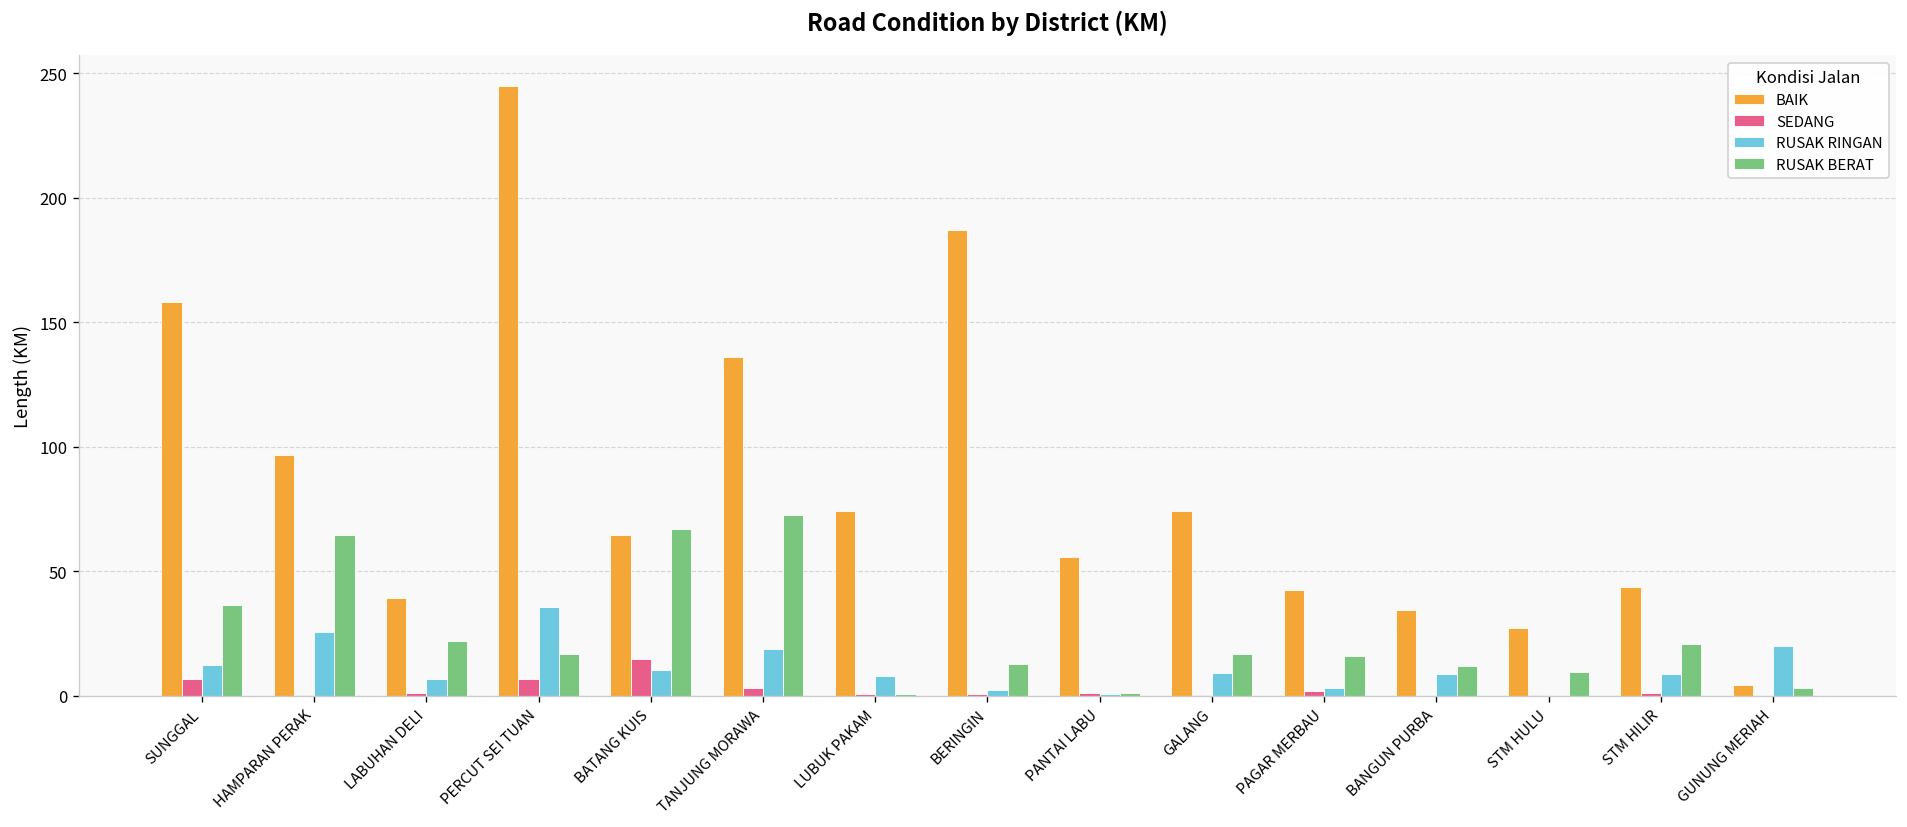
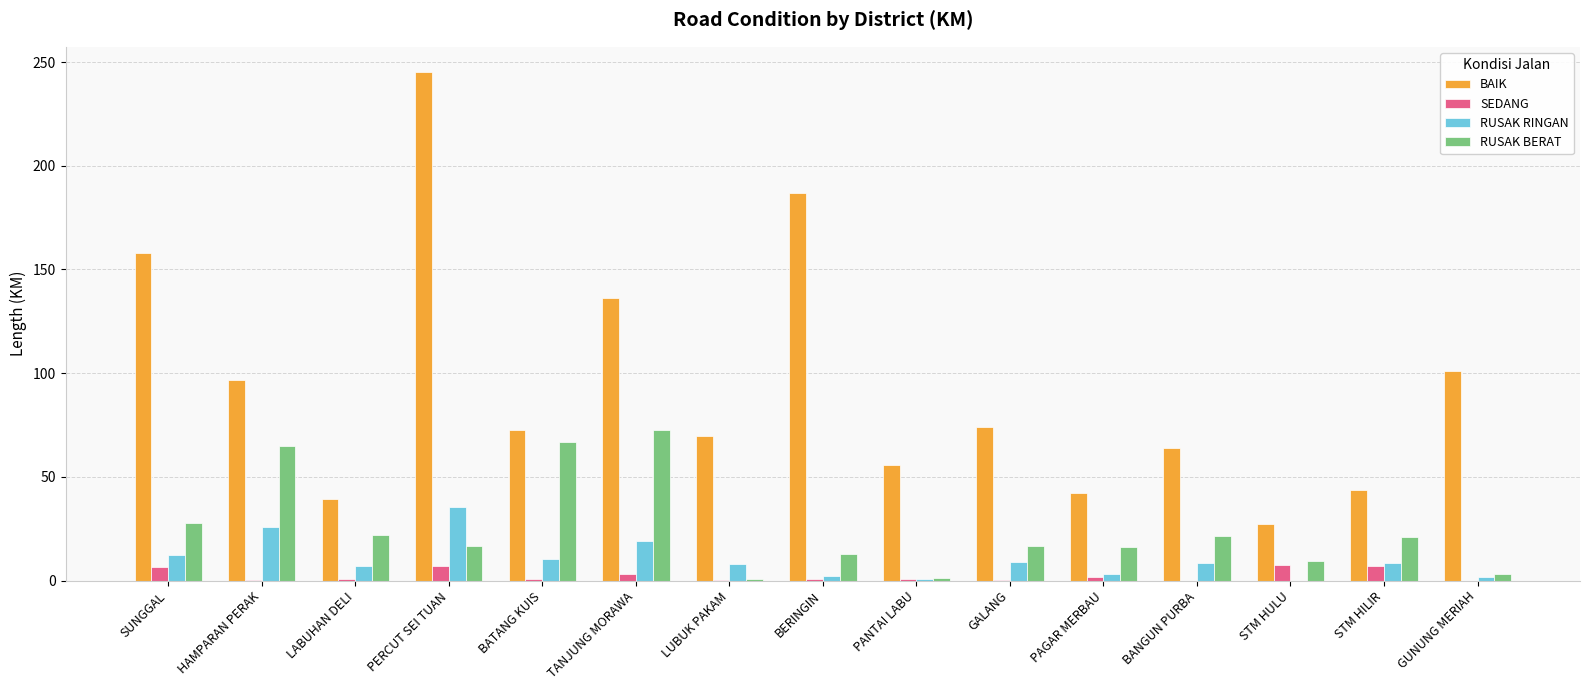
  {
    "BAIK": {
      "SUNGGAL": 158,
      "HAMPARAN PERAK": 97,
      "LABUHAN DELI": 39,
      "PERCUT SEI TUAN": 245,
-     "BATANG KUIS": 65,
+     "BATANG KUIS": 72,
      "TANJUNG MORAWA": 136,
-     "LUBUK PAKAM": 74,
+     "LUBUK PAKAM": 70,
      "BERINGIN": 187,
      "PANTAI LABU": 56,
      "GALANG": 74,
      "PAGAR MERBAU": 42,
-     "BANGUN PURBA": 34,
+     "BANGUN PURBA": 64,
      "STM HULU": 27,
      "STM HILIR": 44,
-     "GUNUNG MERIAH": 4
+     "GUNUNG MERIAH": 101
    },
    "SEDANG": {
      "SUNGGAL": 7,
      "PERCUT SEI TUAN": 7,
-     "BATANG KUIS": 15,
+     "BATANG KUIS": 1,
      "TANJUNG MORAWA": 3,
      "PAGAR MERBAU": 2,
      "BANGUN PURBA": 0,
-     "STM HULU": 0,
-     "STM HILIR": 1,
+     "STM HULU": 7,
+     "STM HILIR": 7,
      "GUNUNG MERIAH": 0
    },
    "RUSAK RINGAN": {
      "SUNGGAL": 12,
      "HAMPARAN PERAK": 26,
      "LABUHAN DELI": 7,
      "PERCUT SEI TUAN": 35,
      "BATANG KUIS": 10,
      "TANJUNG MORAWA": 19,
      "LUBUK PAKAM": 8,
      "BERINGIN": 2,
      "GALANG": 9,
      "PAGAR MERBAU": 3,
      "BANGUN PURBA": 9,
      "STM HULU": 0,
      "STM HILIR": 9,
-     "GUNUNG MERIAH": 20
+     "GUNUNG MERIAH": 2
    },
    "RUSAK BERAT": {
-     "SUNGGAL": 36,
+     "SUNGGAL": 28,
      "HAMPARAN PERAK": 65,
      "LABUHAN DELI": 22,
      "PERCUT SEI TUAN": 17,
      "BATANG KUIS": 67,
      "TANJUNG MORAWA": 73,
      "BERINGIN": 13,
      "PANTAI LABU": 1,
      "GALANG": 17,
      "PAGAR MERBAU": 16,
-     "BANGUN PURBA": 12,
+     "BANGUN PURBA": 21,
      "STM HULU": 9,
      "STM HILIR": 21,
      "GUNUNG MERIAH": 3
    }
  }
